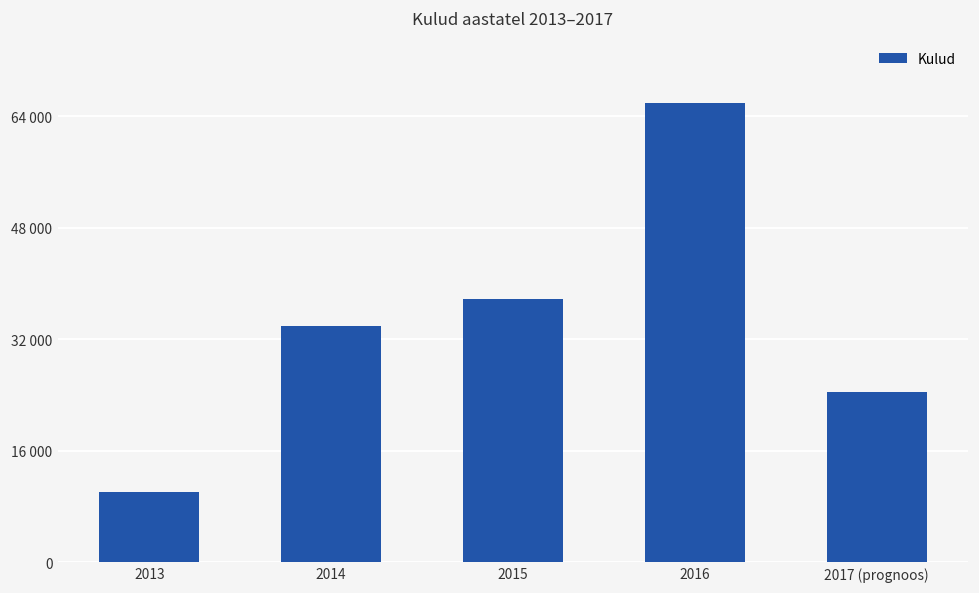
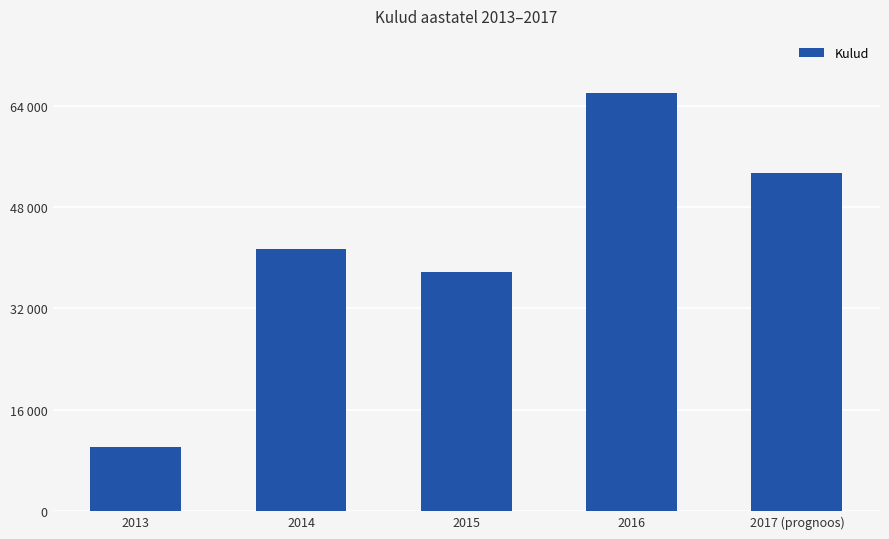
  {
    "2013": 10000,
-   "2014": 34000,
+   "2014": 41000,
    "2015": 38000,
    "2016": 66000,
-   "2017 (prognoos)": 24000
+   "2017 (prognoos)": 53000
  }
